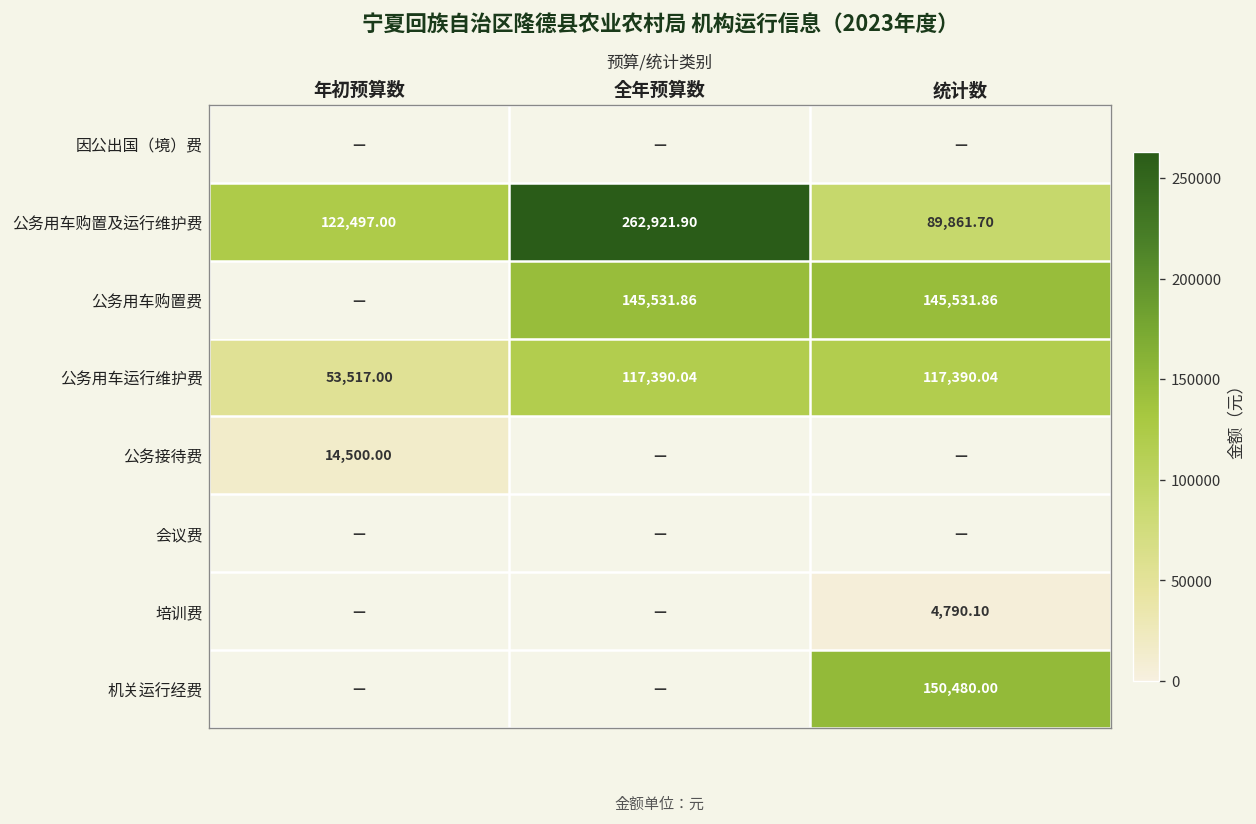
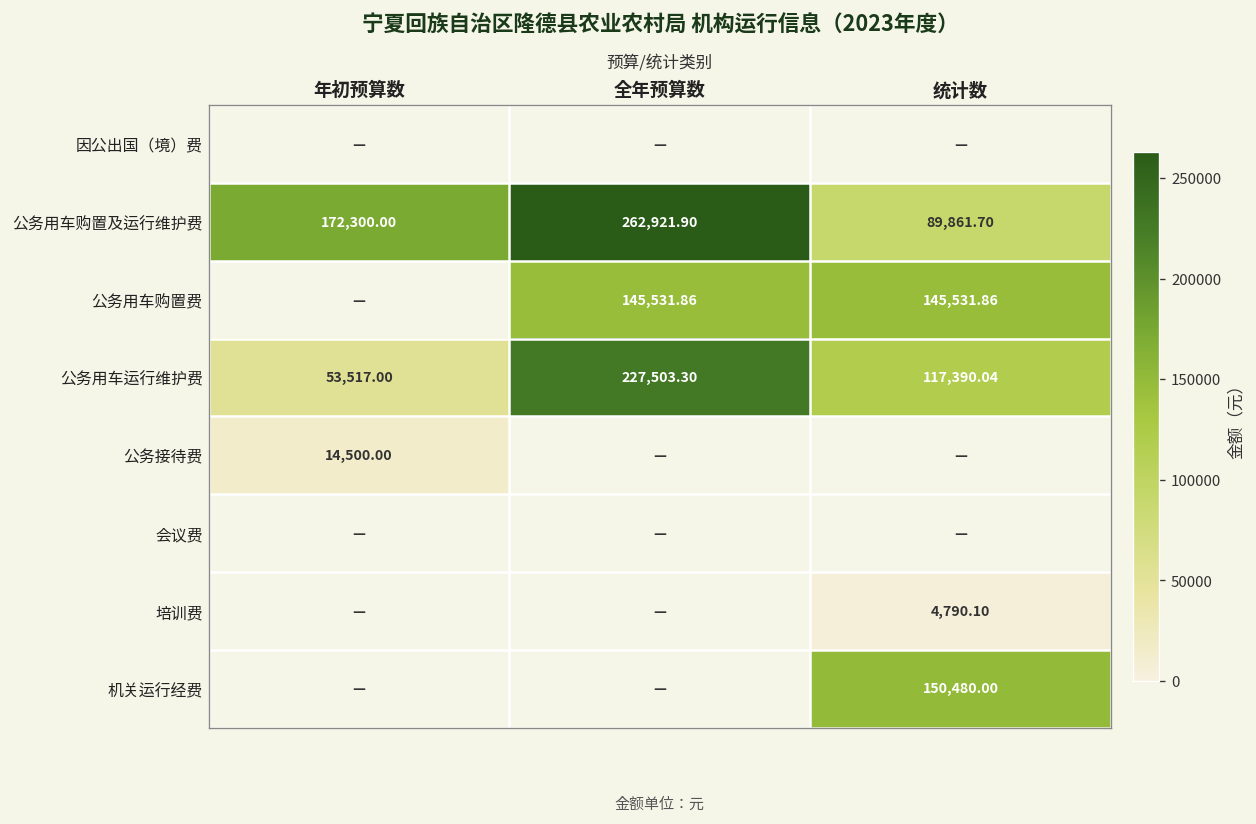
  {
    "公务用车购置及运行维护费": {
-     "年初预算数": "122,497.00",
+     "年初预算数": "172,300.00",
      "全年预算数": "262,921.90",
      "统计数": "89,861.70"
    },
    "公务用车购置费": {
      "全年预算数": "145,531.86",
      "统计数": "145,531.86"
    },
    "公务用车运行维护费": {
      "年初预算数": "53,517.00",
-     "全年预算数": "117,390.04",
+     "全年预算数": "227,503.30",
      "统计数": "117,390.04"
    },
    "公务接待费": {
      "年初预算数": "14,500.00"
    },
    "培训费": {
      "统计数": "4,790.10"
    },
    "机关运行经费": {
      "统计数": "150,480.00"
    }
  }
